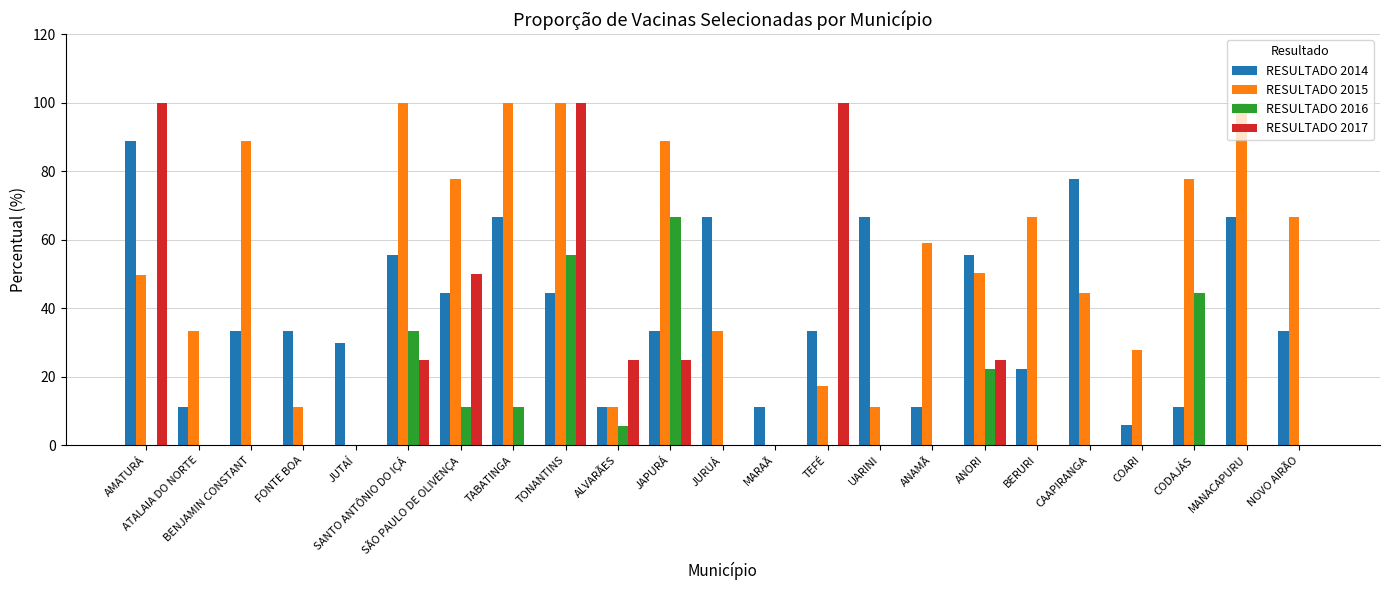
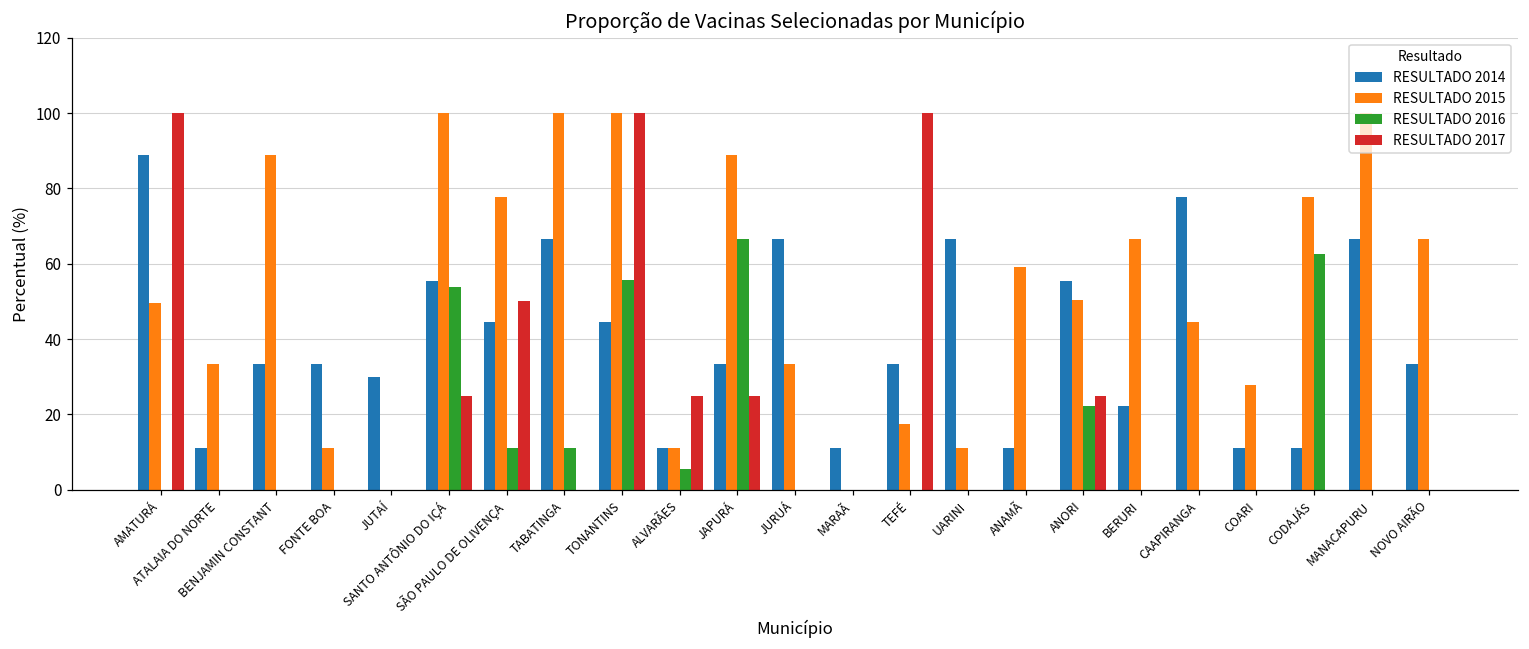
  {
    "RESULTADO 2014": {
      "AMATURÁ": 89,
      "ATALAIA DO NORTE": 11,
      "BENJAMIN CONSTANT": 33,
      "FONTE BOA": 33,
      "JUTAÍ": 30,
      "SANTO ANTÔNIO DO IÇÁ": 56,
      "SÃO PAULO DE OLIVENÇA": 44,
      "TABATINGA": 67,
      "TONANTINS": 44,
      "ALVARÃES": 11,
      "JAPURÁ": 33,
      "JURUÁ": 67,
      "MARAÃ": 11,
      "TEFÉ": 33,
      "UARINI": 67,
      "ANAMÃ": 11,
      "ANORI": 56,
      "BERURI": 22,
      "CAAPIRANGA": 78,
-     "COARI": 6,
+     "COARI": 11,
      "CODAJÁS": 11,
      "MANACAPURU": 67,
      "NOVO AIRÃO": 33
    },
    "RESULTADO 2015": {
      "AMATURÁ": 50,
      "ATALAIA DO NORTE": 33,
      "BENJAMIN CONSTANT": 89,
      "FONTE BOA": 11,
      "JUTAÍ": 0,
      "SANTO ANTÔNIO DO IÇÁ": 100,
      "SÃO PAULO DE OLIVENÇA": 78,
      "TABATINGA": 100,
      "TONANTINS": 100,
      "ALVARÃES": 11,
      "JAPURÁ": 89,
      "JURUÁ": 33,
      "MARAÃ": 0,
      "TEFÉ": 17,
      "UARINI": 11,
      "ANAMÃ": 59,
      "ANORI": 50,
      "BERURI": 67,
      "CAAPIRANGA": 44,
      "COARI": 28,
      "CODAJÁS": 78,
      "NOVO AIRÃO": 67
    },
    "RESULTADO 2016": {
      "AMATURÁ": 0,
      "ATALAIA DO NORTE": 0,
      "BENJAMIN CONSTANT": 0,
      "FONTE BOA": 0,
      "JUTAÍ": 0,
-     "SANTO ANTÔNIO DO IÇÁ": 33,
+     "SANTO ANTÔNIO DO IÇÁ": 54,
      "SÃO PAULO DE OLIVENÇA": 11,
      "TABATINGA": 11,
      "TONANTINS": 56,
      "ALVARÃES": 6,
      "JAPURÁ": 67,
      "JURUÁ": 0,
      "MARAÃ": 0,
      "TEFÉ": 0,
      "UARINI": 0,
      "ANAMÃ": 0,
      "ANORI": 22,
      "BERURI": 0,
      "CAAPIRANGA": 0,
      "COARI": 0,
-     "CODAJÁS": 44,
+     "CODAJÁS": 63,
      "MANACAPURU": 0,
      "NOVO AIRÃO": 0
    },
    "RESULTADO 2017": {
      "AMATURÁ": 100,
      "ATALAIA DO NORTE": 0,
      "BENJAMIN CONSTANT": 0,
      "FONTE BOA": 0,
      "JUTAÍ": 0,
      "SANTO ANTÔNIO DO IÇÁ": 25,
      "SÃO PAULO DE OLIVENÇA": 50,
      "TABATINGA": 0,
      "TONANTINS": 100,
      "ALVARÃES": 25,
      "JAPURÁ": 25,
      "JURUÁ": 0,
      "MARAÃ": 0,
      "TEFÉ": 100,
      "UARINI": 0,
      "ANAMÃ": 0,
      "ANORI": 25,
      "BERURI": 0,
      "CAAPIRANGA": 0,
      "COARI": 0,
      "CODAJÁS": 0,
      "MANACAPURU": 0,
      "NOVO AIRÃO": 0
    }
  }
